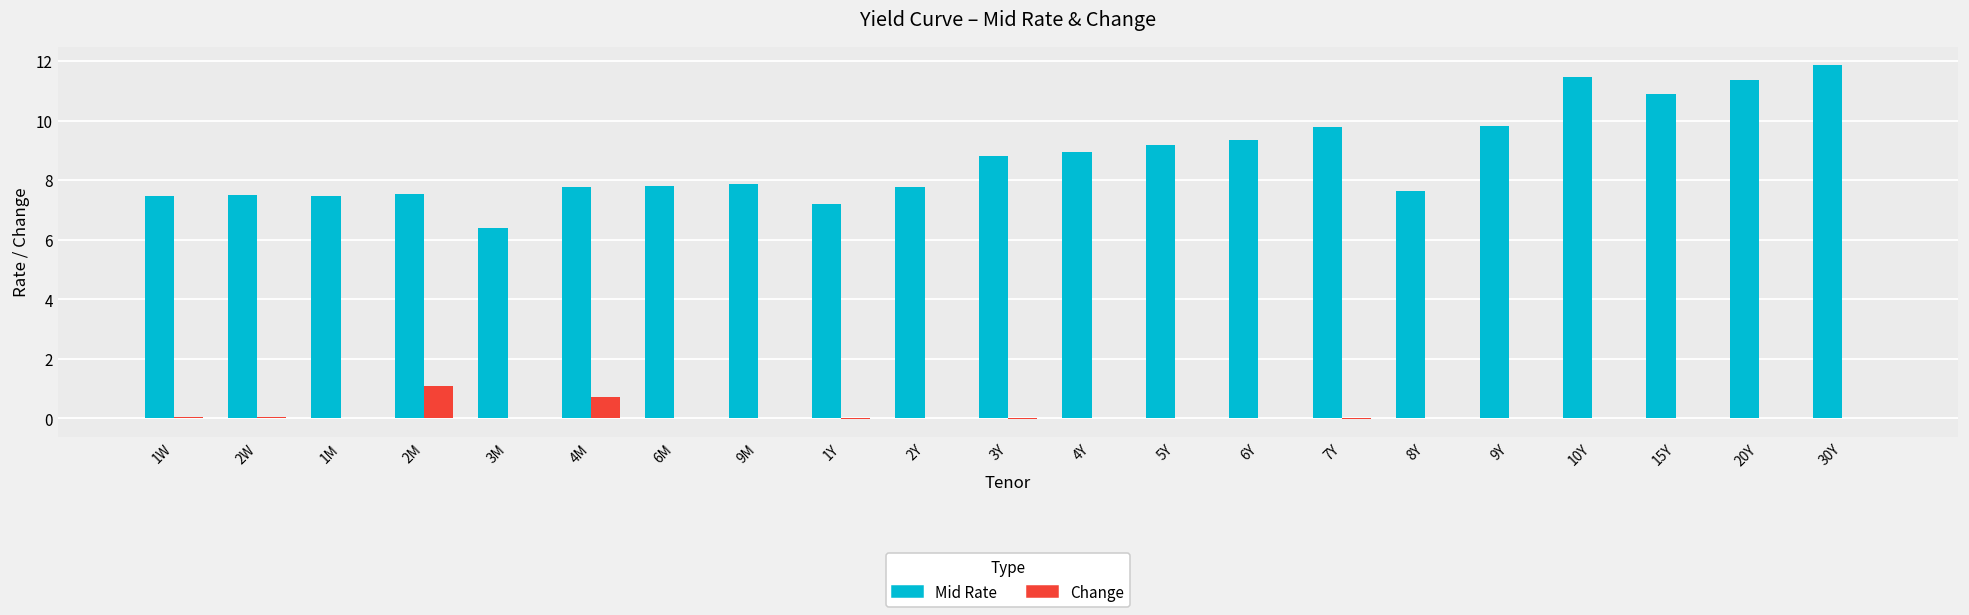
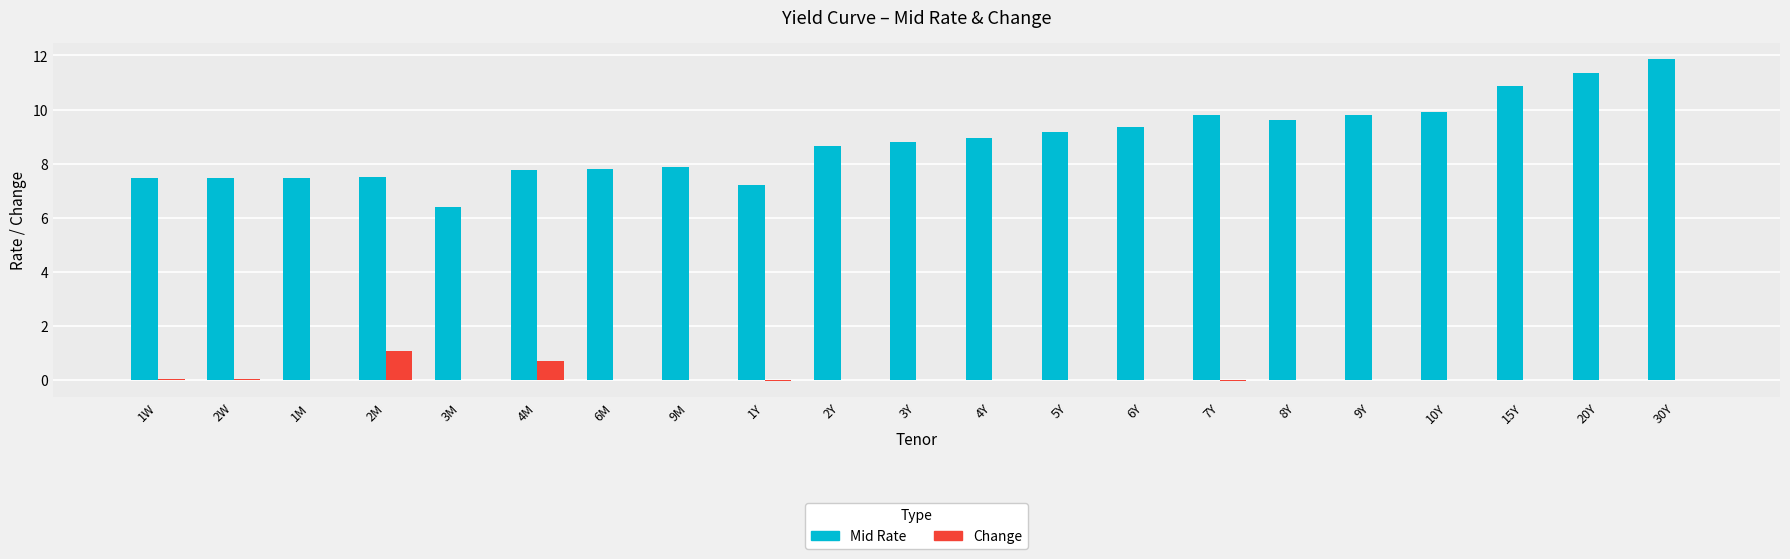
  {
    "Mid Rate": {
      "1W": 7.5,
      "2W": 7.5,
      "1M": 7.5,
      "2M": 7.5,
      "3M": 6.4,
      "4M": 7.8,
      "6M": 7.8,
      "9M": 7.9,
      "1Y": 7.2,
-     "2Y": 7.8,
+     "2Y": 8.6,
      "3Y": 8.8,
      "4Y": 9.0,
      "5Y": 9.2,
      "6Y": 9.3,
      "7Y": 9.8,
-     "8Y": 7.6,
+     "8Y": 9.6,
      "9Y": 9.8,
-     "10Y": 11.5,
+     "10Y": 9.9,
      "15Y": 10.9,
      "20Y": 11.4,
      "30Y": 11.9
    },
    "Change": {
      "2M": 1.1,
      "4M": 0.7,
      "6M": 0.0,
      "2Y": 0.0,
      "4Y": 0.0,
      "5Y": 0.0,
      "6Y": 0.0,
      "8Y": 0.0,
      "9Y": 0.0,
      "10Y": 0.0,
      "15Y": 0.0,
      "20Y": 0.0,
      "30Y": 0.0
    }
  }
